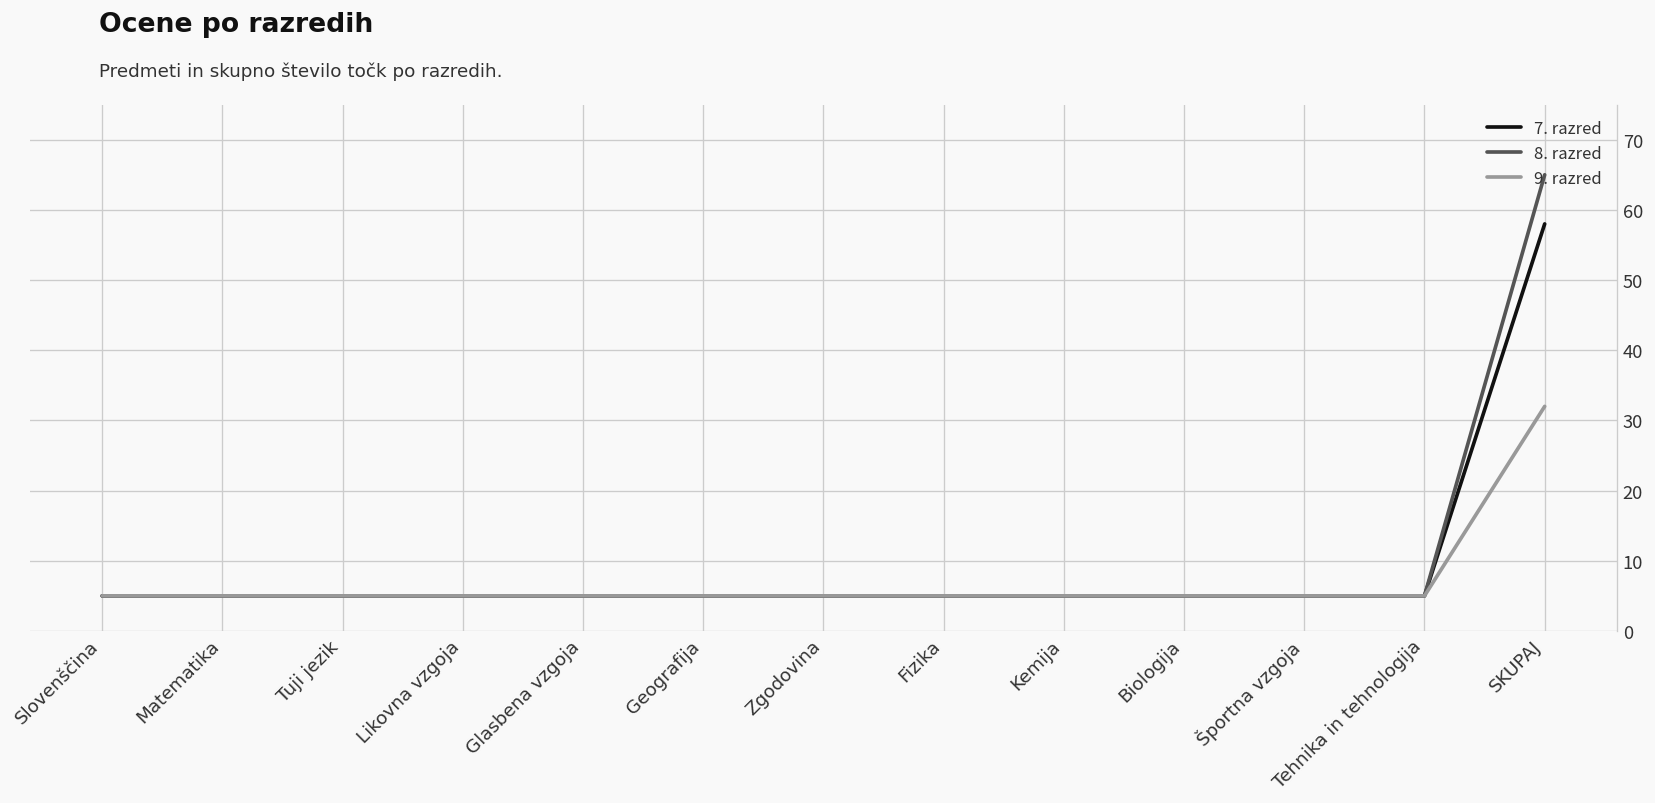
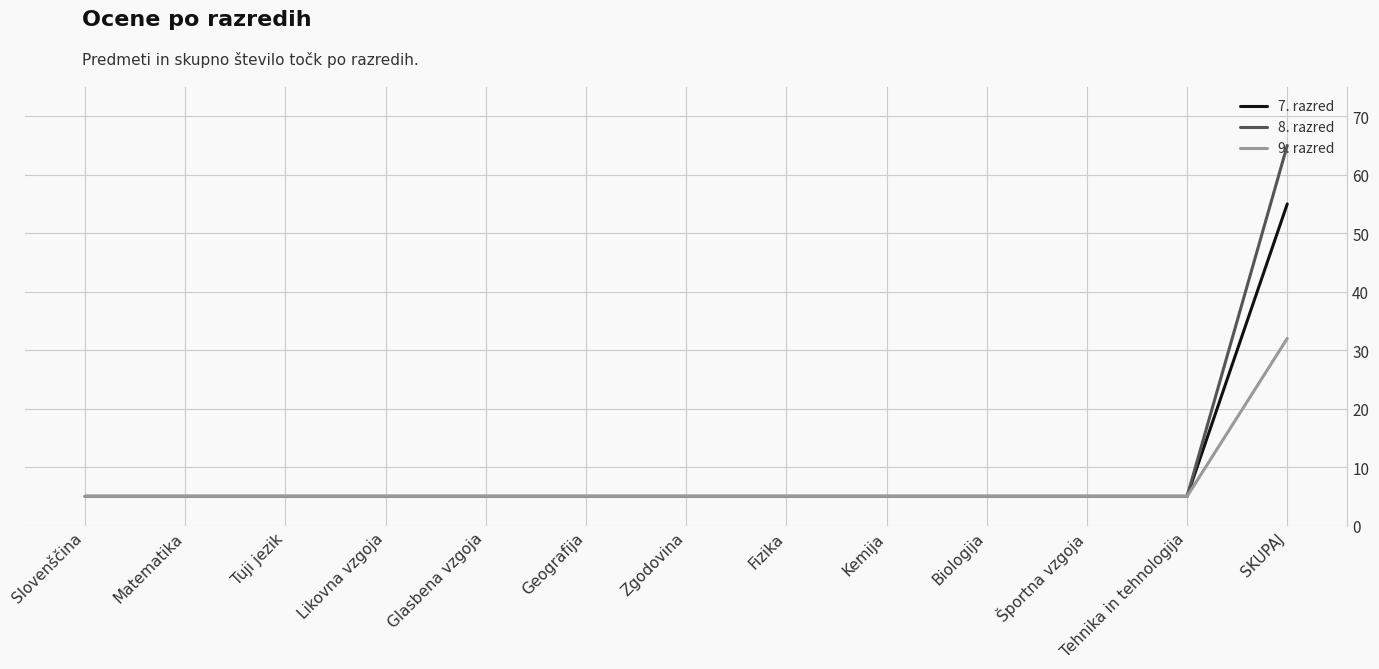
  {
    "7. razred": {
-     "SKUPAJ": 58
+     "SKUPAJ": 55
    },
    "8. razred": {
      "SKUPAJ": 65
    },
    "9. razred": {
      "SKUPAJ": 32
    }
  }
